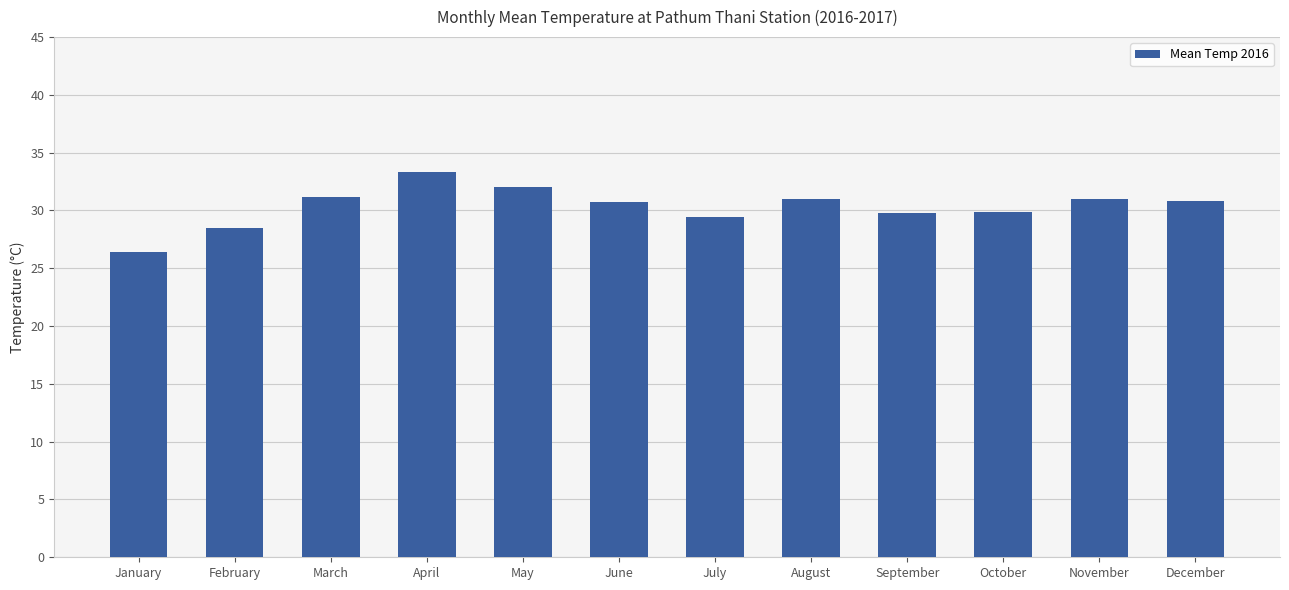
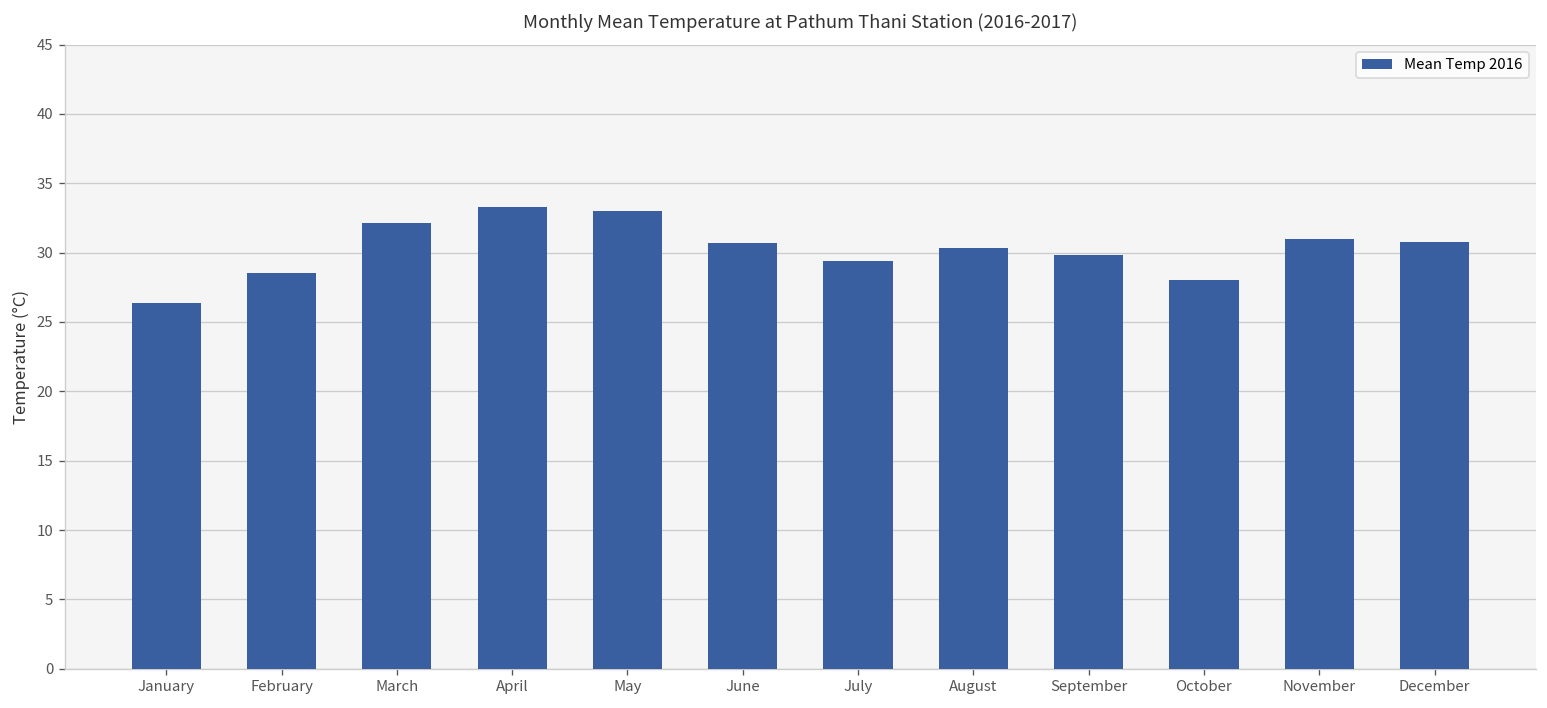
  {
    "January": 26.4,
    "February": 28.5,
-   "March": 31.2,
+   "March": 32.1,
    "April": 33.3,
-   "May": 32,
+   "May": 33,
    "June": 30.7,
    "July": 29.4,
-   "August": 31.0,
+   "August": 30.3,
    "September": 29.8,
-   "October": 29.9,
+   "October": 28.0,
    "November": 31.0,
    "December": 30.8
  }
